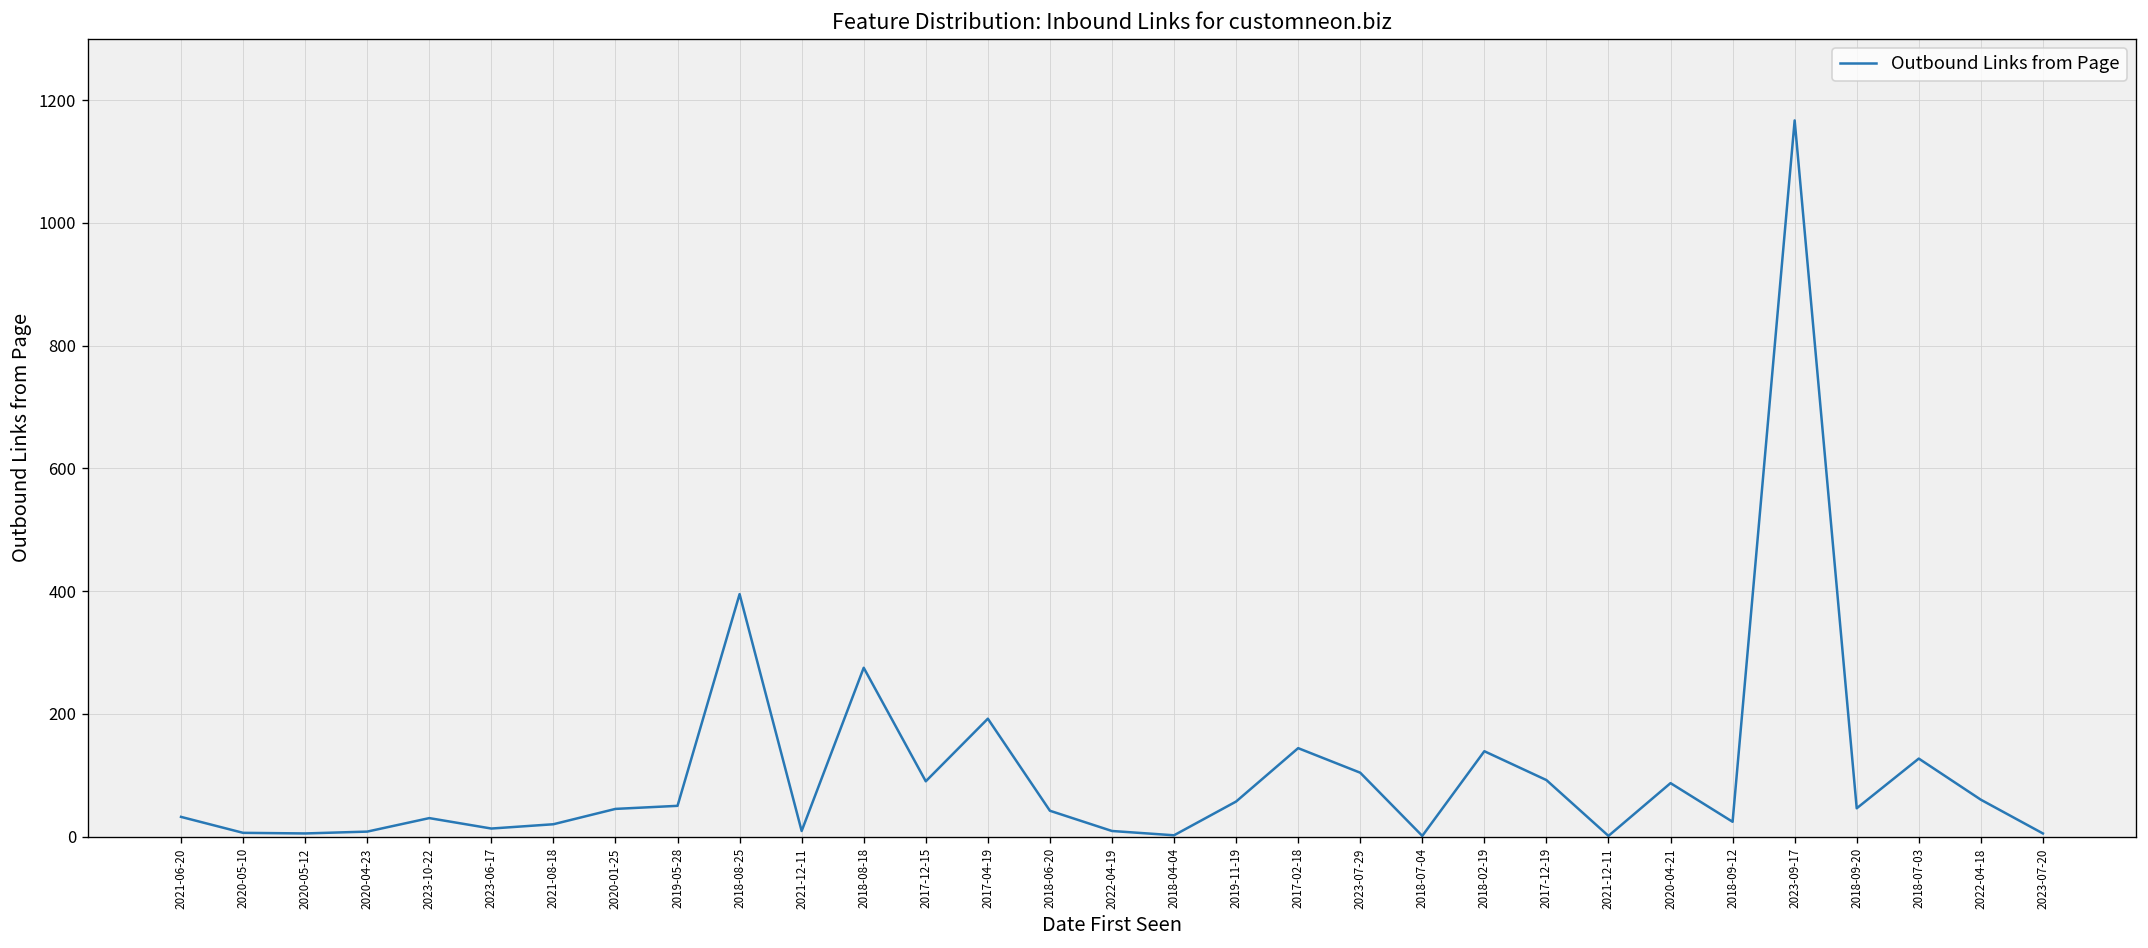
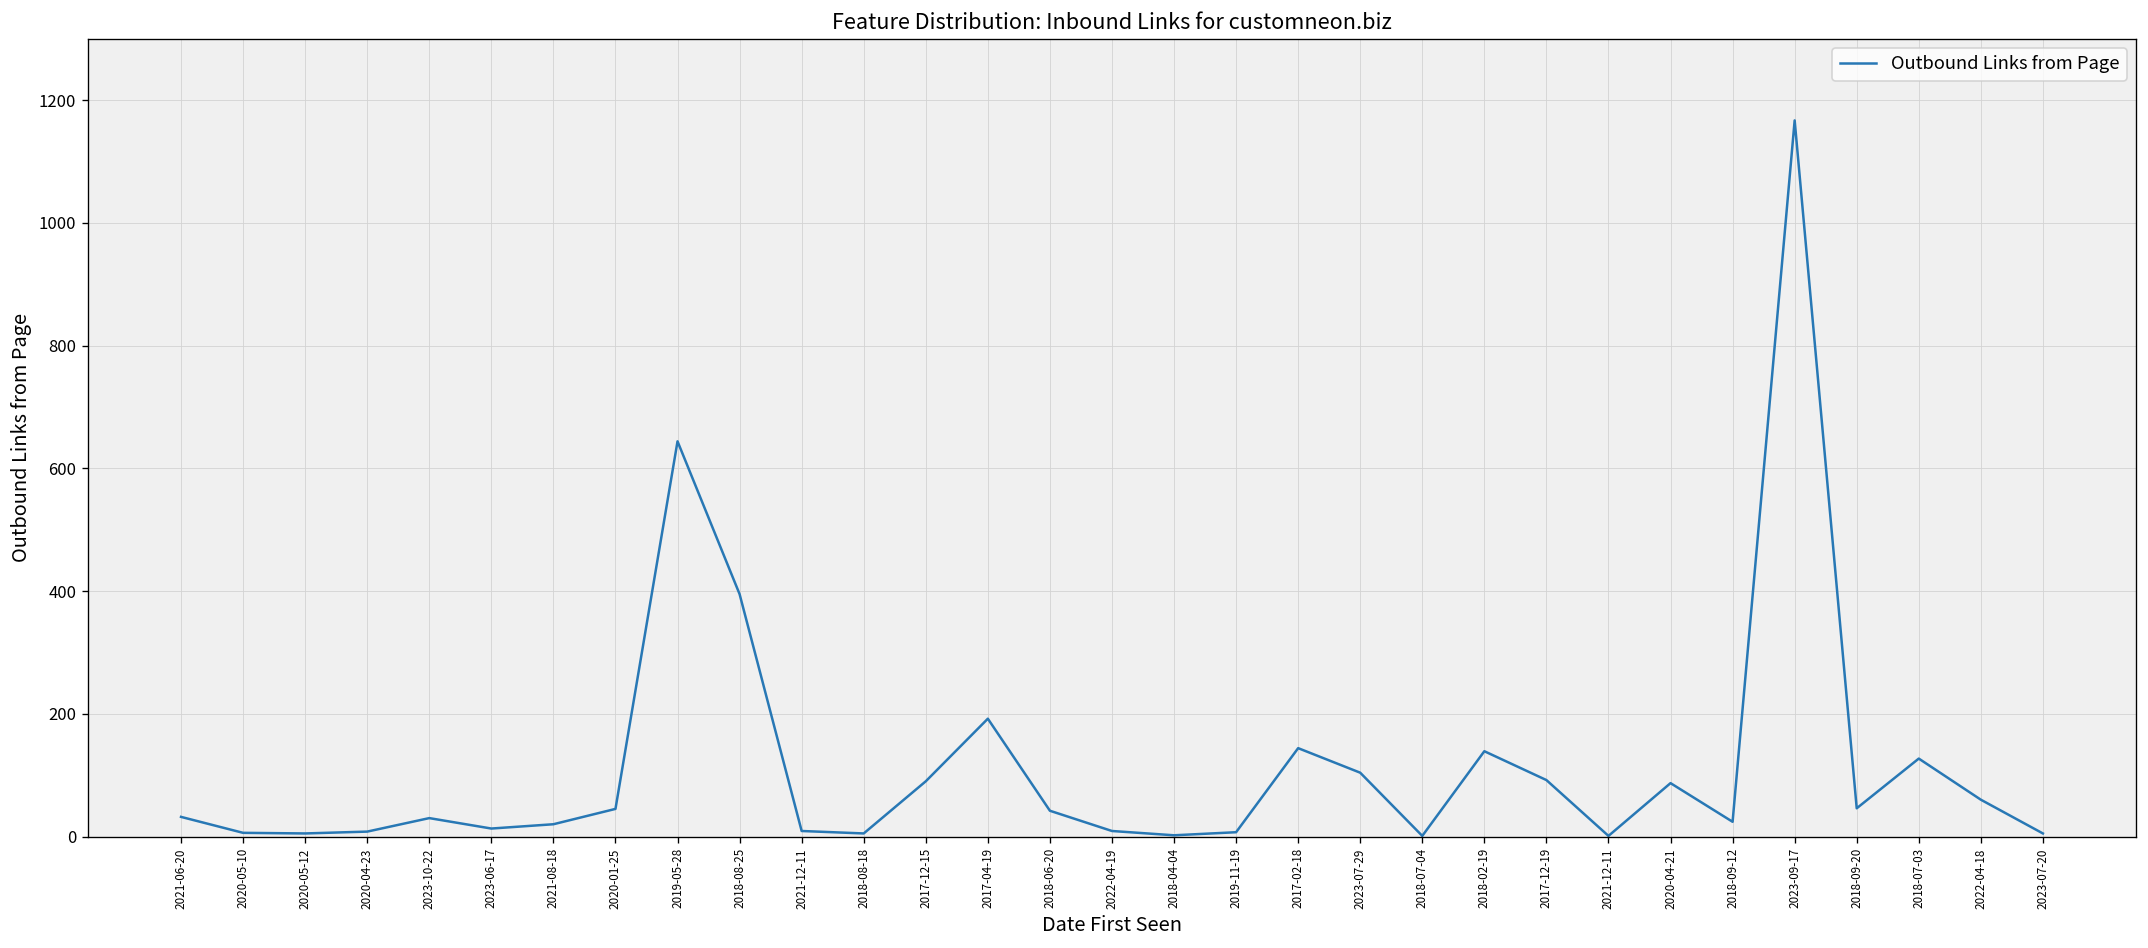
  {
    "2021-06-20": 30,
    "2020-05-10": 10,
    "2020-05-12": 10,
    "2020-04-23": 10,
    "2023-10-22": 30,
    "2023-06-17": 10,
    "2021-08-18": 20,
    "2020-01-25": 50,
-   "2019-05-28": 50,
+   "2019-05-28": 640,
    "2018-08-25": 400,
-   "2018-08-18": 280,
+   "2018-08-18": 10,
    "2017-12-15": 90,
    "2017-04-19": 190,
    "2018-06-20": 40,
    "2022-04-19": 10,
    "2018-04-04": 0,
-   "2019-11-19": 60,
+   "2019-11-19": 10,
    "2017-02-18": 140,
    "2023-07-29": 100,
    "2018-07-04": 0,
    "2018-02-19": 140,
    "2017-12-19": 90,
    "2020-04-21": 90,
    "2018-09-12": 20,
    "2023-09-17": 1170,
    "2018-09-20": 50,
    "2018-07-03": 130,
    "2022-04-18": 60,
    "2023-07-20": 10
  }
